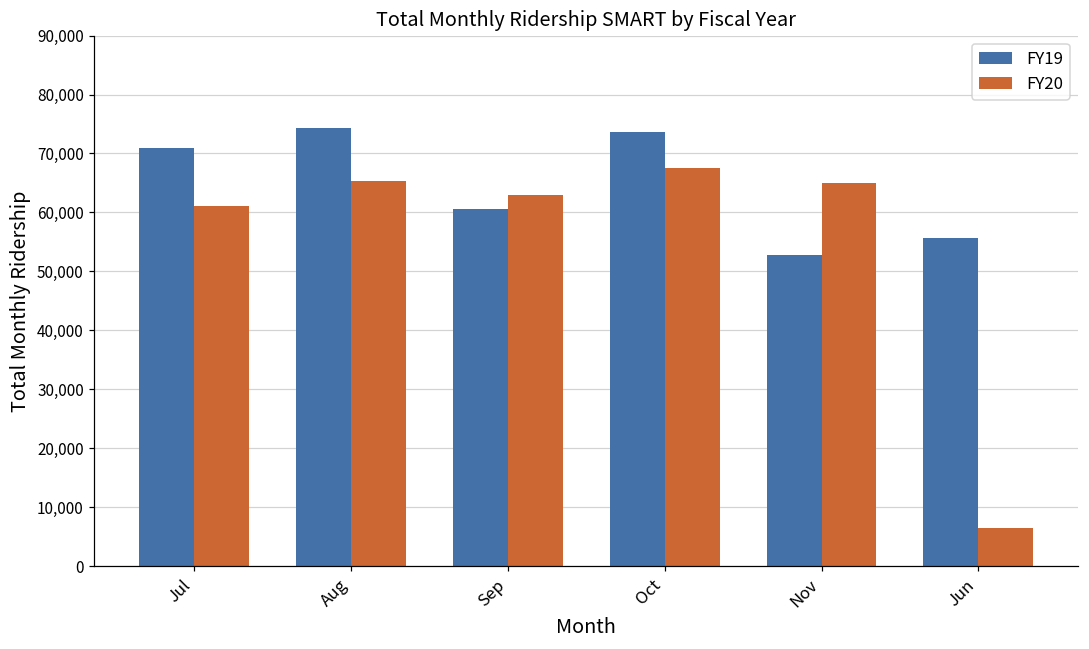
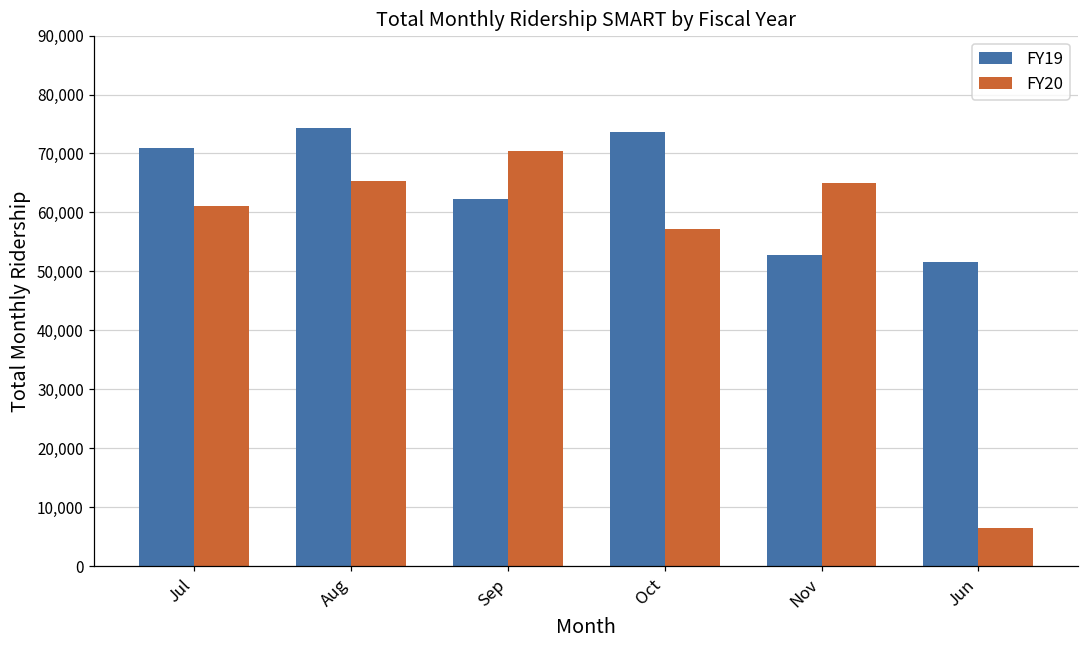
  {
    "FY19": {
      "Jul": "71,000",
      "Aug": "74,000",
-     "Sep": "61,000",
+     "Sep": "62,000",
      "Oct": "74,000",
      "Nov": "53,000",
-     "Jun": "56,000"
+     "Jun": "52,000"
    },
    "FY20": {
      "Jul": "61,000",
      "Aug": "65,000",
-     "Sep": "63,000",
-     "Oct": "68,000",
+     "Sep": "70,000",
+     "Oct": "57,000",
      "Nov": "65,000",
      "Jun": "6,000"
    }
  }
